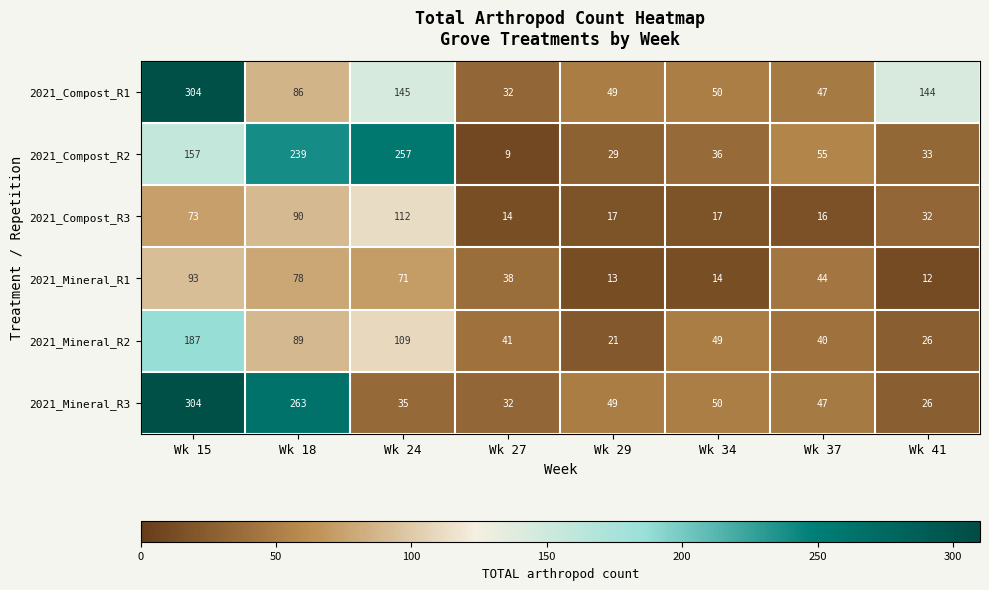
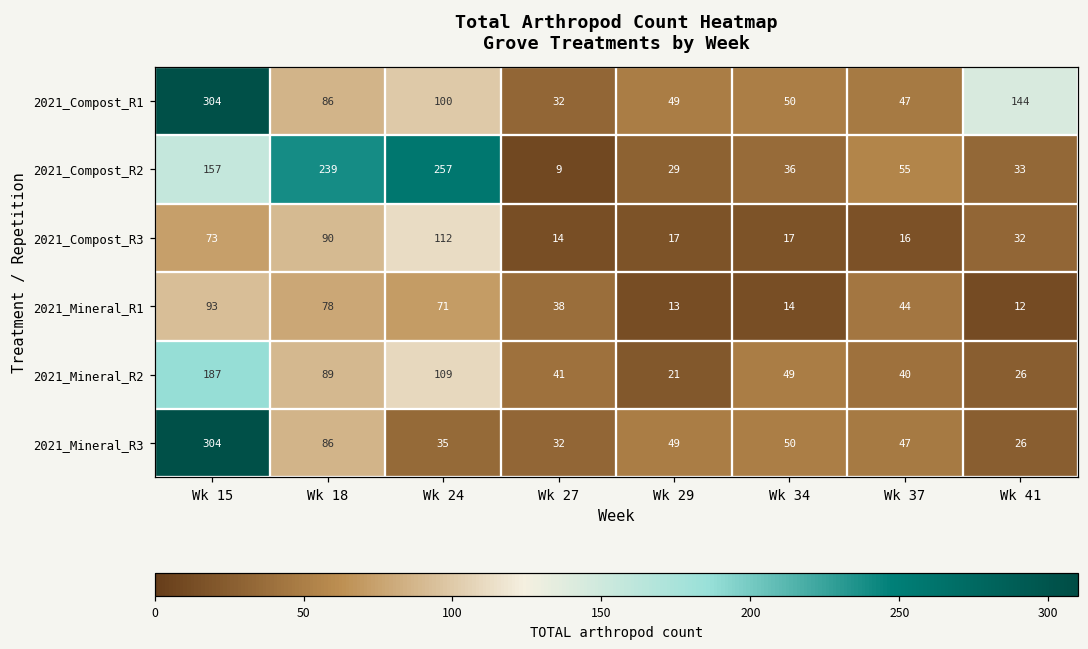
  {
    "2021_Compost_R1": {
      "Wk 15": 304,
      "Wk 18": 86,
-     "Wk 24": 145,
+     "Wk 24": 100,
      "Wk 27": 32,
      "Wk 29": 49,
      "Wk 34": 50,
      "Wk 37": 47,
      "Wk 41": 144
    },
    "2021_Compost_R2": {
      "Wk 15": 157,
      "Wk 18": 239,
      "Wk 24": 257,
      "Wk 27": 9,
      "Wk 29": 29,
      "Wk 34": 36,
      "Wk 37": 55,
      "Wk 41": 33
    },
    "2021_Compost_R3": {
      "Wk 15": 73,
      "Wk 18": 90,
      "Wk 24": 112,
      "Wk 27": 14,
      "Wk 29": 17,
      "Wk 34": 17,
      "Wk 37": 16,
      "Wk 41": 32
    },
    "2021_Mineral_R1": {
      "Wk 15": 93,
      "Wk 18": 78,
      "Wk 24": 71,
      "Wk 27": 38,
      "Wk 29": 13,
      "Wk 34": 14,
      "Wk 37": 44,
      "Wk 41": 12
    },
    "2021_Mineral_R2": {
      "Wk 15": 187,
      "Wk 18": 89,
      "Wk 24": 109,
      "Wk 27": 41,
      "Wk 29": 21,
      "Wk 34": 49,
      "Wk 37": 40,
      "Wk 41": 26
    },
    "2021_Mineral_R3": {
      "Wk 15": 304,
-     "Wk 18": 263,
+     "Wk 18": 86,
      "Wk 24": 35,
      "Wk 27": 32,
      "Wk 29": 49,
      "Wk 34": 50,
      "Wk 37": 47,
      "Wk 41": 26
    }
  }
